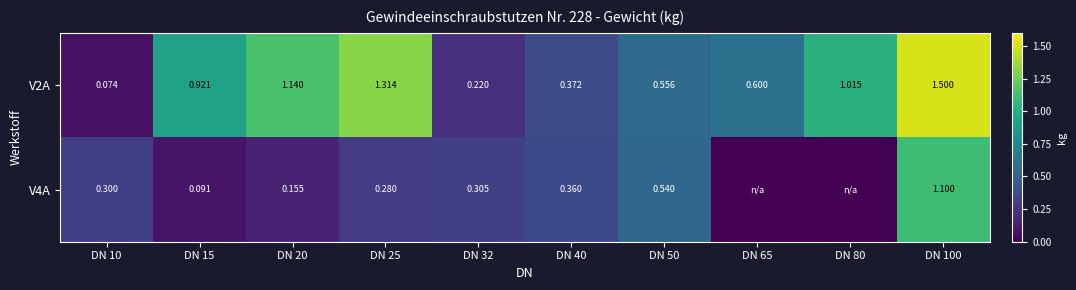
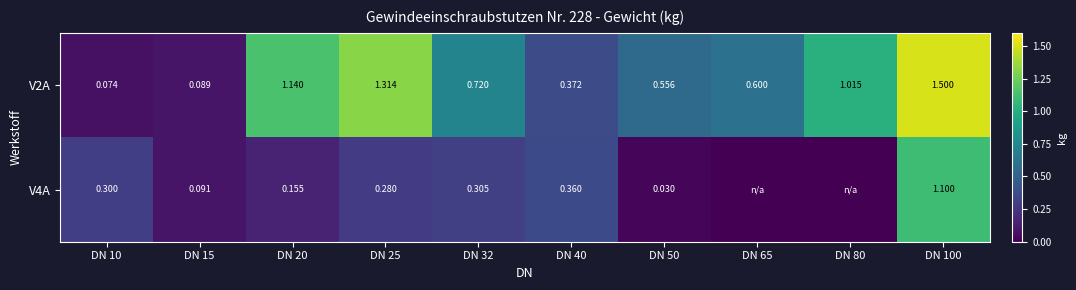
  {
    "V2A": {
      "DN 10": 0.074,
-     "DN 15": 0.921,
+     "DN 15": 0.089,
      "DN 20": 1.140,
      "DN 25": 1.314,
-     "DN 32": 0.220,
+     "DN 32": 0.720,
      "DN 40": 0.372,
      "DN 50": 0.556,
      "DN 65": 0.600,
      "DN 80": 1.015,
      "DN 100": 1.500
    },
    "V4A": {
      "DN 10": 0.300,
      "DN 15": 0.091,
      "DN 20": 0.155,
      "DN 25": 0.280,
      "DN 32": 0.305,
      "DN 40": 0.360,
-     "DN 50": 0.540,
+     "DN 50": 0.030,
      "DN 100": 1.100
    }
  }
